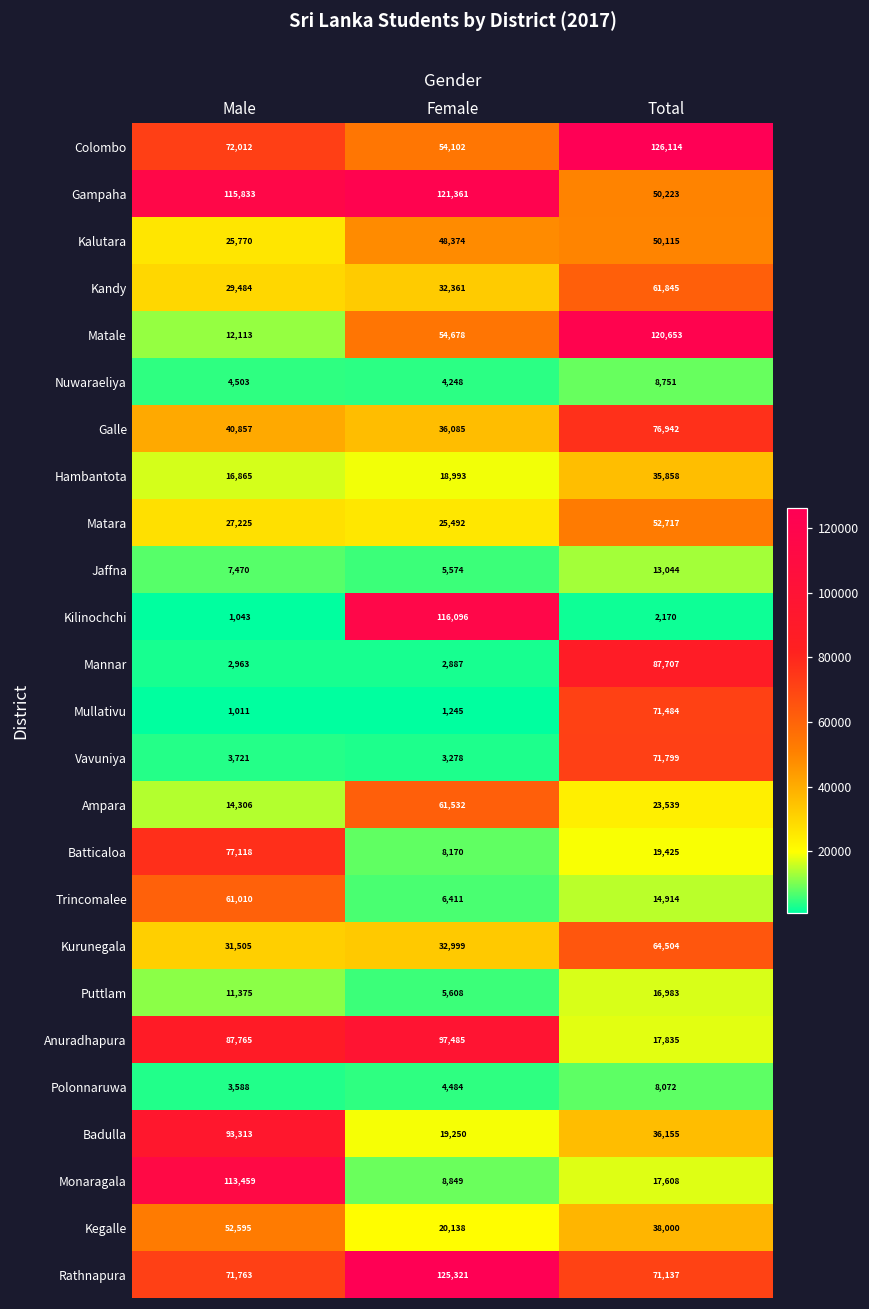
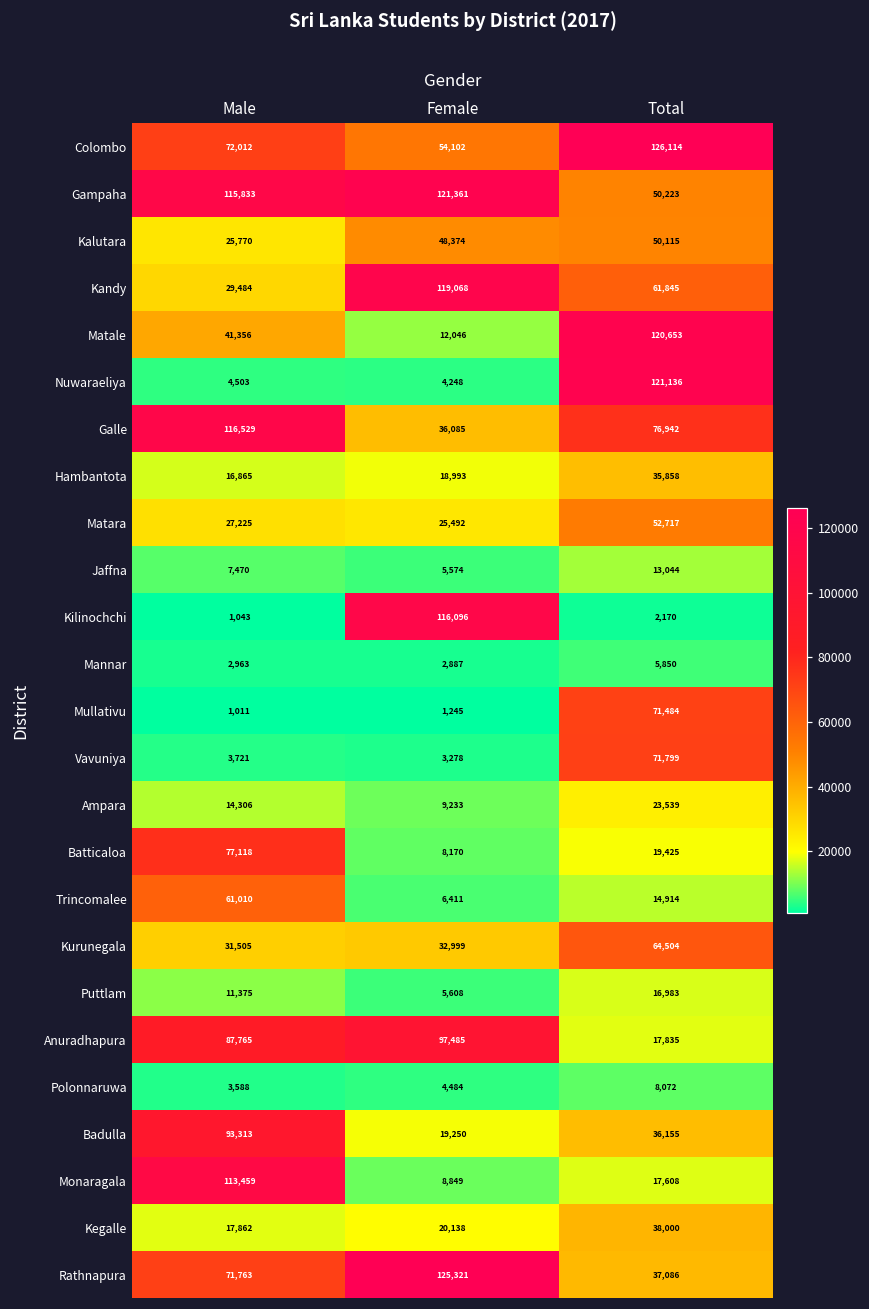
  {
    "Colombo": {
      "Male": "72,012",
      "Female": "54,102",
      "Total": "126,114"
    },
    "Gampaha": {
      "Male": "115,833",
      "Female": "121,361",
      "Total": "50,223"
    },
    "Kalutara": {
      "Male": "25,770",
      "Female": "48,374",
      "Total": "50,115"
    },
    "Kandy": {
      "Male": "29,484",
-     "Female": "32,361",
+     "Female": "119,068",
      "Total": "61,845"
    },
    "Matale": {
-     "Male": "12,113",
-     "Female": "54,678",
+     "Male": "41,356",
+     "Female": "12,046",
      "Total": "120,653"
    },
    "Nuwaraeliya": {
      "Male": "4,503",
      "Female": "4,248",
-     "Total": "8,751"
+     "Total": "121,136"
    },
    "Galle": {
-     "Male": "40,857",
+     "Male": "116,529",
      "Female": "36,085",
      "Total": "76,942"
    },
    "Hambantota": {
      "Male": "16,865",
      "Female": "18,993",
      "Total": "35,858"
    },
    "Matara": {
      "Male": "27,225",
      "Female": "25,492",
      "Total": "52,717"
    },
    "Jaffna": {
      "Male": "7,470",
      "Female": "5,574",
      "Total": "13,044"
    },
    "Kilinochchi": {
      "Male": "1,043",
      "Female": "116,096",
      "Total": "2,170"
    },
    "Mannar": {
      "Male": "2,963",
      "Female": "2,887",
-     "Total": "87,707"
+     "Total": "5,850"
    },
    "Mullativu": {
      "Male": "1,011",
      "Female": "1,245",
      "Total": "71,484"
    },
    "Vavuniya": {
      "Male": "3,721",
      "Female": "3,278",
      "Total": "71,799"
    },
    "Ampara": {
      "Male": "14,306",
-     "Female": "61,532",
+     "Female": "9,233",
      "Total": "23,539"
    },
    "Batticaloa": {
      "Male": "77,118",
      "Female": "8,170",
      "Total": "19,425"
    },
    "Trincomalee": {
      "Male": "61,010",
      "Female": "6,411",
      "Total": "14,914"
    },
    "Kurunegala": {
      "Male": "31,505",
      "Female": "32,999",
      "Total": "64,504"
    },
    "Puttlam": {
      "Male": "11,375",
      "Female": "5,608",
      "Total": "16,983"
    },
    "Anuradhapura": {
      "Male": "87,765",
      "Female": "97,485",
      "Total": "17,835"
    },
    "Polonnaruwa": {
      "Male": "3,588",
      "Female": "4,484",
      "Total": "8,072"
    },
    "Badulla": {
      "Male": "93,313",
      "Female": "19,250",
      "Total": "36,155"
    },
    "Monaragala": {
      "Male": "113,459",
      "Female": "8,849",
      "Total": "17,608"
    },
    "Kegalle": {
-     "Male": "52,595",
+     "Male": "17,862",
      "Female": "20,138",
      "Total": "38,000"
    },
    "Rathnapura": {
      "Male": "71,763",
      "Female": "125,321",
-     "Total": "71,137"
+     "Total": "37,086"
    }
  }
